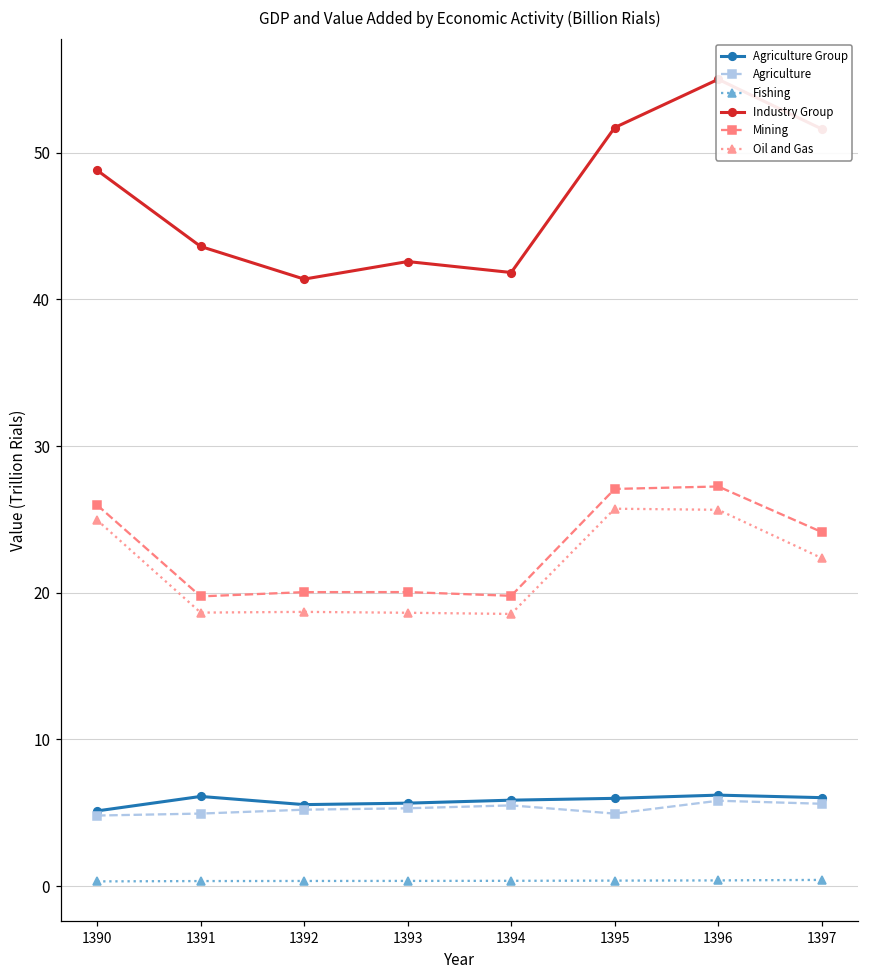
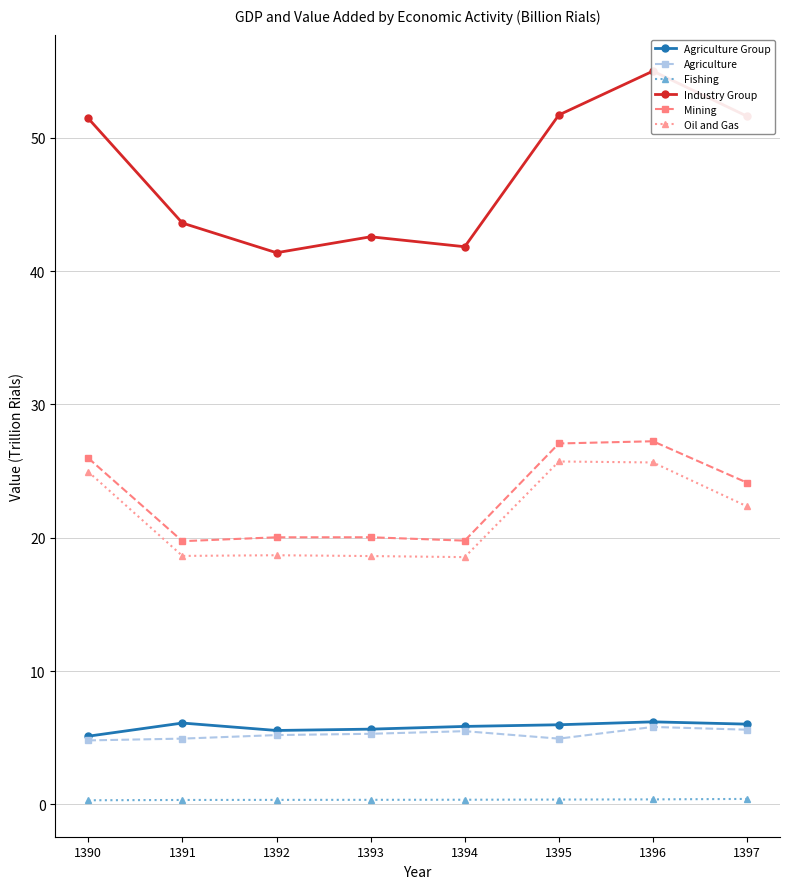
  {
    "Agriculture Group": {
      "1390": 5.1,
      "1391": 6.1,
      "1392": 5.6,
      "1393": 5.7,
      "1394": 5.9,
      "1395": 6.0,
      "1396": 6.2,
      "1397": 6.0
    },
    "Agriculture": {
      "1390": 4.8,
      "1391": 4.9,
      "1392": 5.2,
      "1393": 5.3,
      "1394": 5.5,
      "1395": 4.9,
      "1396": 5.8,
      "1397": 5.6
    },
    "Fishing": {
      "1390": 0.3,
      "1391": 0.3,
      "1392": 0.3,
      "1393": 0.3,
      "1394": 0.4,
      "1395": 0.4,
      "1396": 0.4,
      "1397": 0.4
    },
    "Industry Group": {
-     "1390": 48.8,
+     "1390": 51.5,
      "1391": 43.6,
      "1392": 41.4,
      "1393": 42.6,
      "1394": 41.8,
      "1395": 51.7
    }
  }
